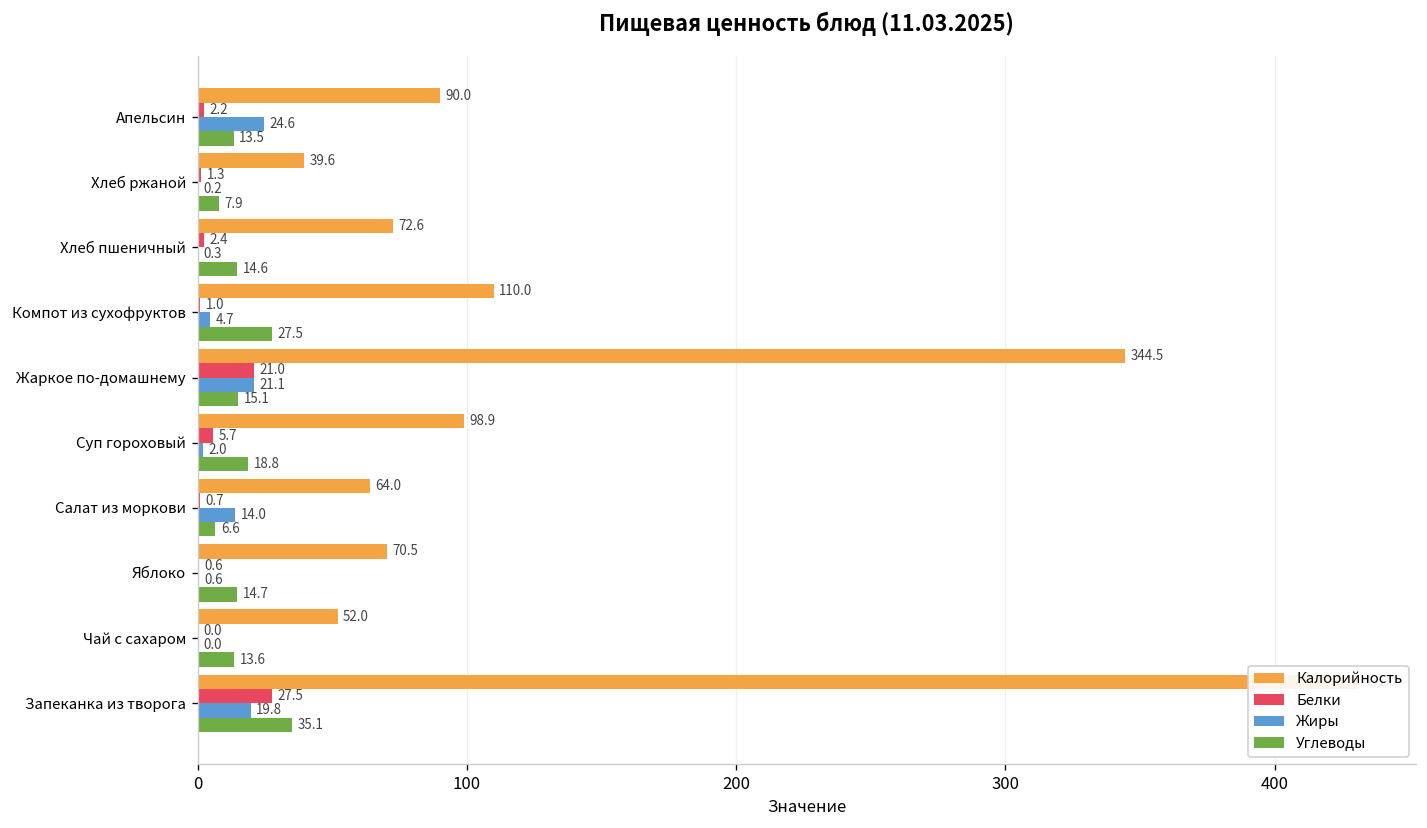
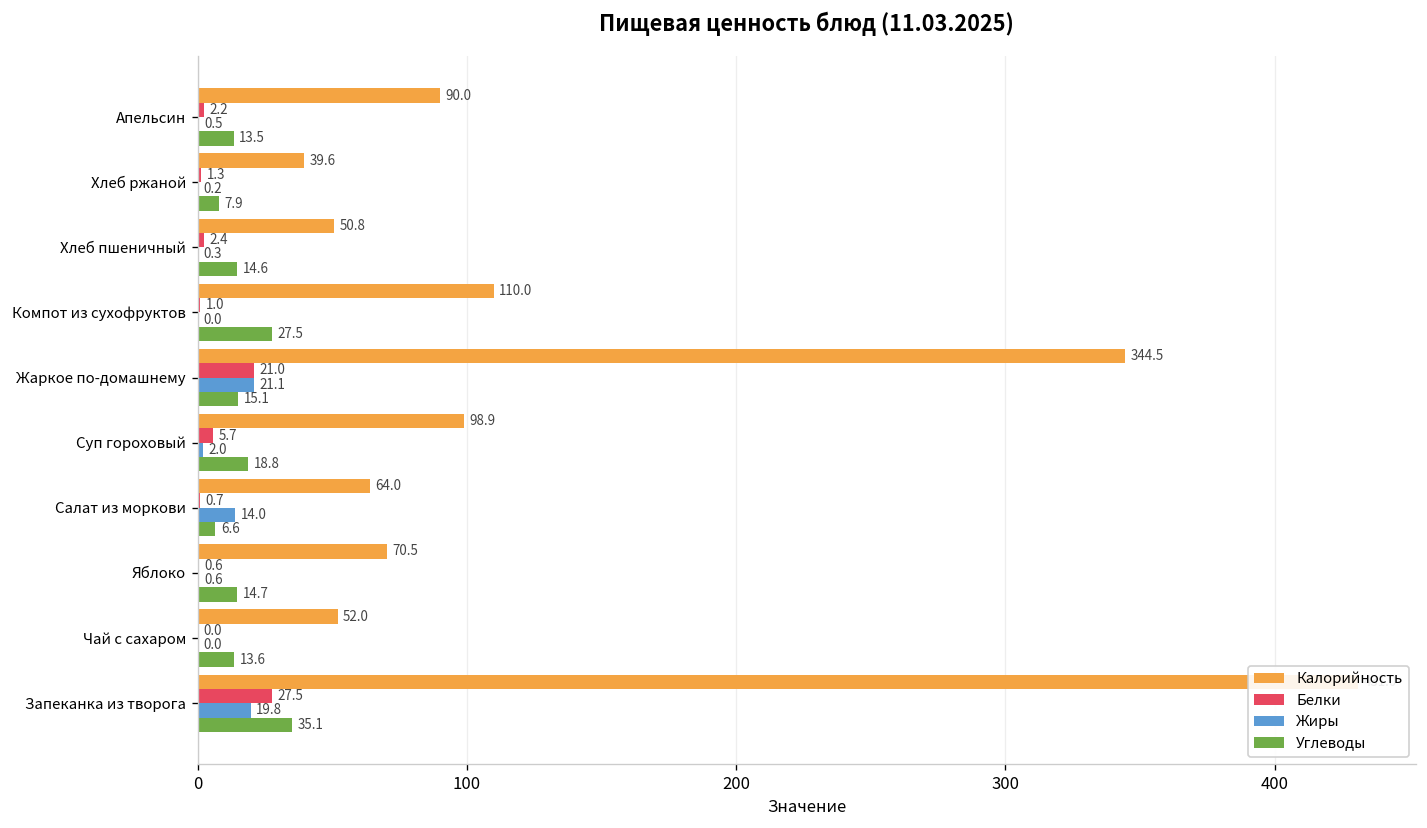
  {
    "Калорийность": {
      "Апельсин": 90.0,
      "Хлеб ржаной": 39.6,
-     "Хлеб пшеничный": 72.6,
+     "Хлеб пшеничный": 50.8,
      "Компот из сухофруктов": 110.0,
      "Жаркое по-домашнему": 344.5,
      "Суп гороховый": 98.9,
      "Салат из моркови": 64.0,
      "Яблоко": 70.5,
      "Чай с сахаром": 52.0
    },
    "Белки": {
      "Апельсин": 2.2,
      "Хлеб ржаной": 1.3,
      "Хлеб пшеничный": 2.4,
      "Компот из сухофруктов": 1.0,
      "Жаркое по-домашнему": 21.0,
      "Суп гороховый": 5.7,
      "Салат из моркови": 0.7,
      "Яблоко": 0.6,
      "Чай с сахаром": 0.0,
      "Запеканка из творога": 27.5
    },
    "Жиры": {
-     "Апельсин": 24.6,
+     "Апельсин": 0.5,
      "Хлеб ржаной": 0.2,
      "Хлеб пшеничный": 0.3,
-     "Компот из сухофруктов": 4.7,
+     "Компот из сухофруктов": 0.0,
      "Жаркое по-домашнему": 21.1,
      "Суп гороховый": 2.0,
      "Салат из моркови": 14.0,
      "Яблоко": 0.6,
      "Чай с сахаром": 0.0,
      "Запеканка из творога": 19.8
    },
    "Углеводы": {
      "Апельсин": 13.5,
      "Хлеб ржаной": 7.9,
      "Хлеб пшеничный": 14.6,
      "Компот из сухофруктов": 27.5,
      "Жаркое по-домашнему": 15.1,
      "Суп гороховый": 18.8,
      "Салат из моркови": 6.6,
      "Яблоко": 14.7,
      "Чай с сахаром": 13.6,
      "Запеканка из творога": 35.1
    }
  }
